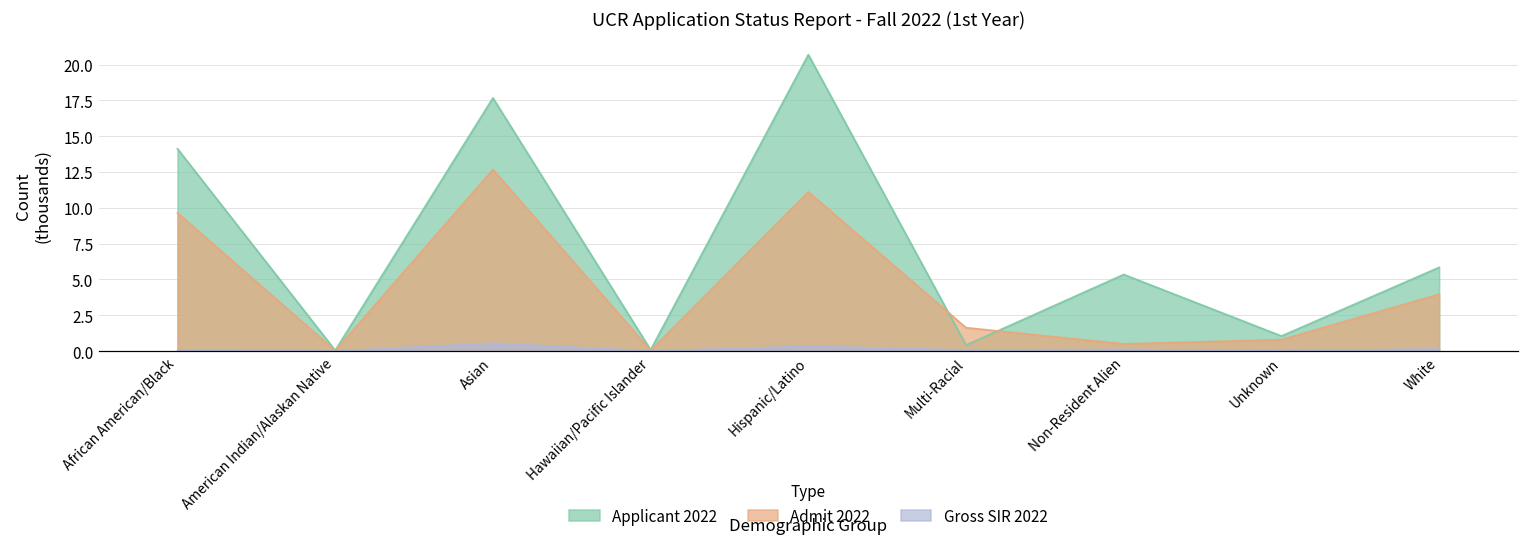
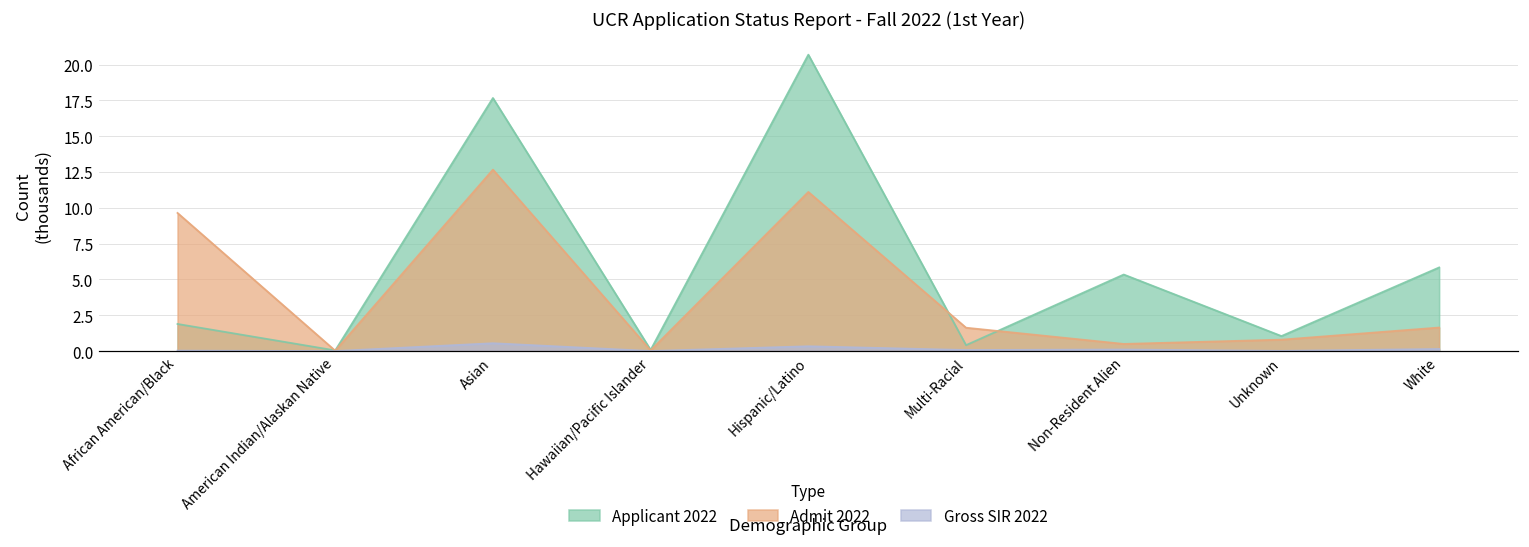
  {
    "Applicant 2022": {
-     "African American/Black": 14.1,
+     "African American/Black": 1.9,
      "Asian": 17.7,
      "Hispanic/Latino": 20.7,
      "Multi-Racial": 0.4,
      "Non-Resident Alien": 5.3,
      "Unknown": 1.0,
      "White": 5.8
    },
    "Admit 2022": {
      "African American/Black": 9.6,
      "Asian": 12.7,
      "Hispanic/Latino": 11.1,
      "Multi-Racial": 1.6,
      "Non-Resident Alien": 0.5,
      "Unknown": 0.8,
-     "White": 4.0
+     "White": 1.6
    },
    "Gross SIR 2022": {
      "African American/Black": 0.0,
      "Asian": 0.5,
      "Hispanic/Latino": 0.3,
      "Multi-Racial": 0.1,
      "Non-Resident Alien": 0.1,
      "Unknown": 0.0,
      "White": 0.1
    }
  }
